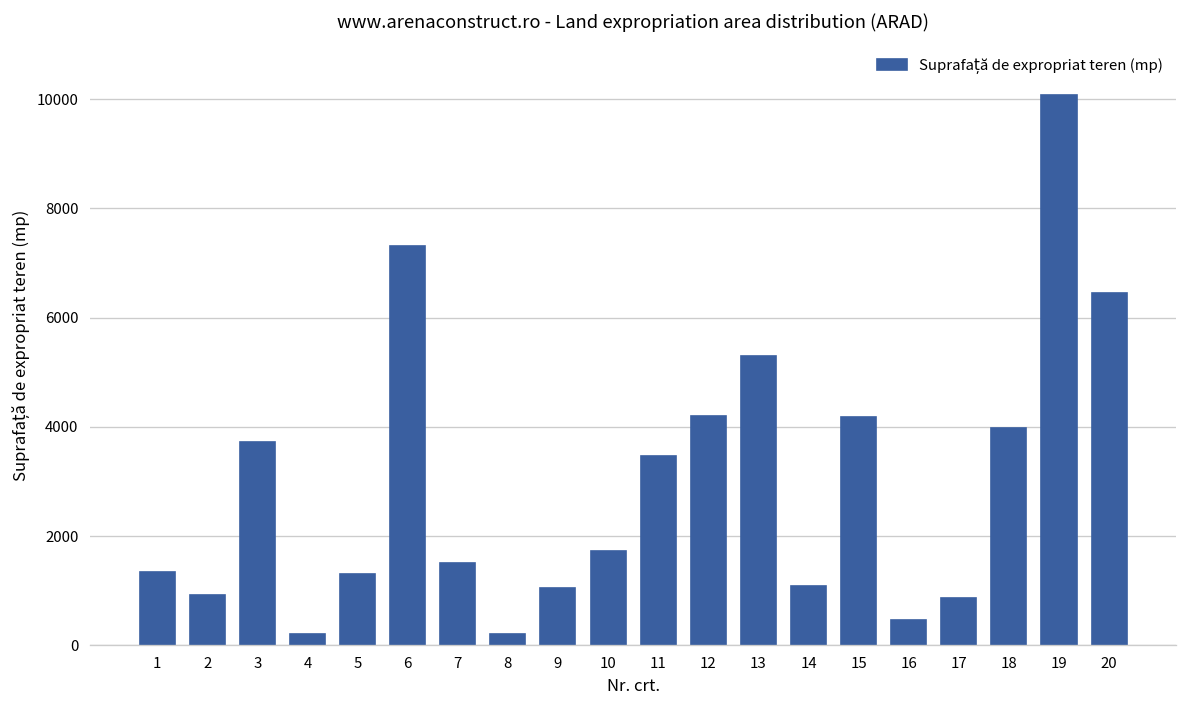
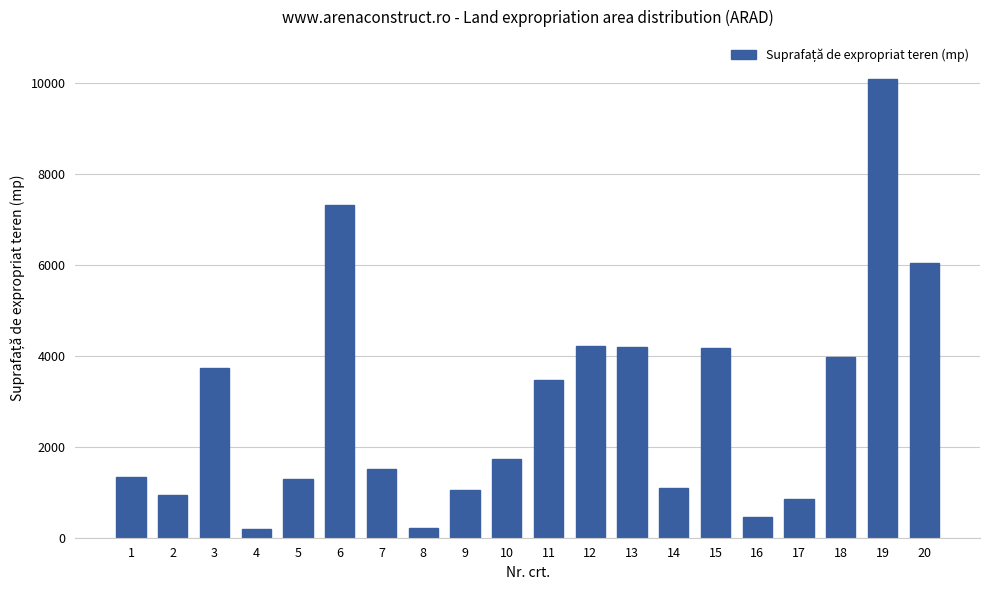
  {
    "1": 1300,
    "2": 900,
    "3": 3700,
    "4": 200,
    "5": 1300,
    "6": 7300,
    "7": 1500,
    "8": 200,
    "9": 1000,
    "10": 1700,
    "11": 3500,
    "12": 4200,
-   "13": 5300,
+   "13": 4200,
    "14": 1100,
    "15": 4200,
    "16": 500,
    "17": 900,
    "18": 4000,
    "19": 10100,
-   "20": 6400
+   "20": 6000
  }
